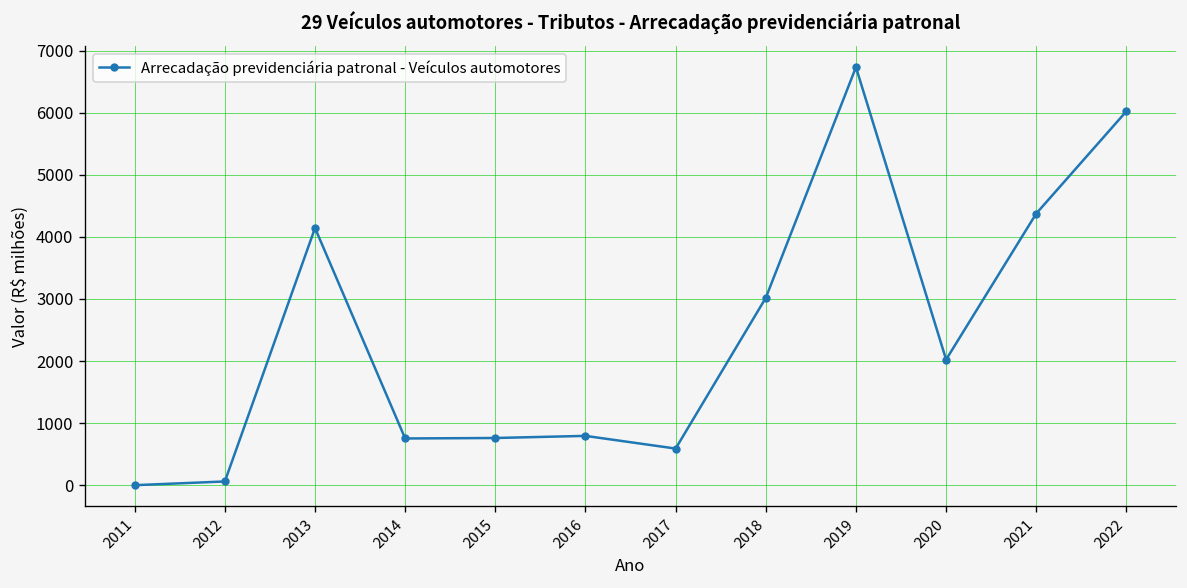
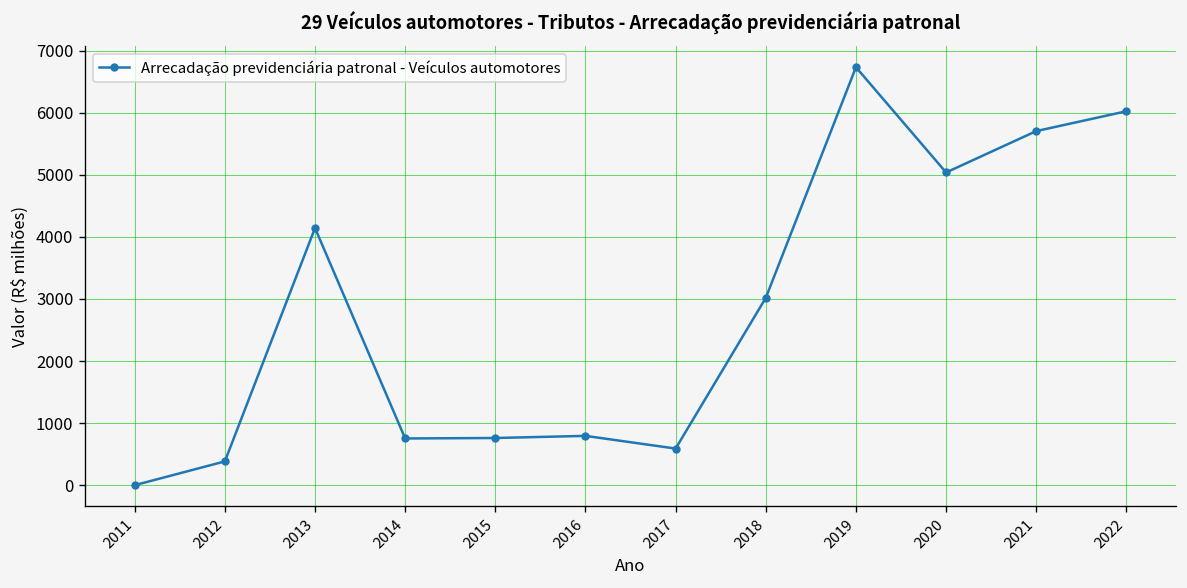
  {
    "2011": 0,
-   "2012": 100,
+   "2012": 400,
    "2013": 4100,
    "2014": 800,
    "2015": 800,
    "2016": 800,
    "2017": 600,
    "2018": 3000,
    "2019": 6700,
-   "2020": 2000,
-   "2021": 4400,
+   "2020": 5000,
+   "2021": 5700,
    "2022": 6000
  }
